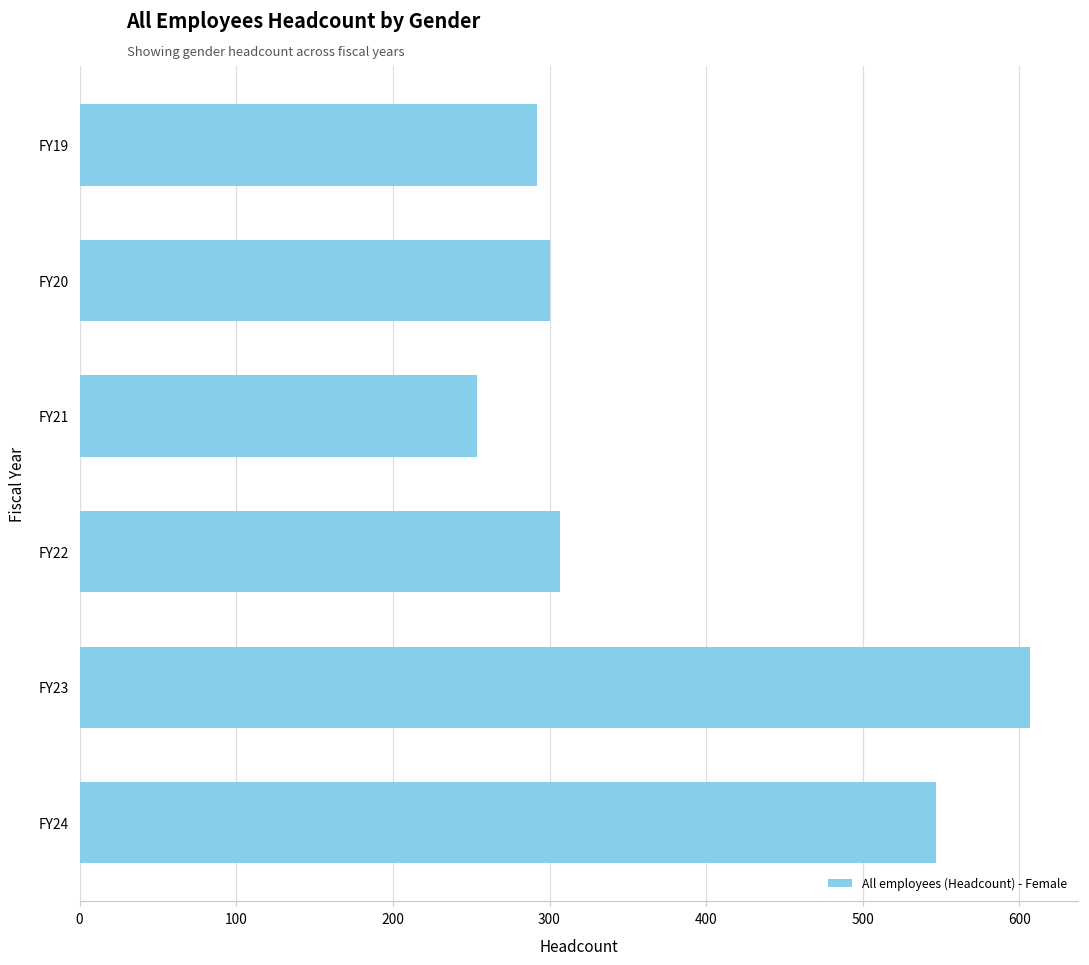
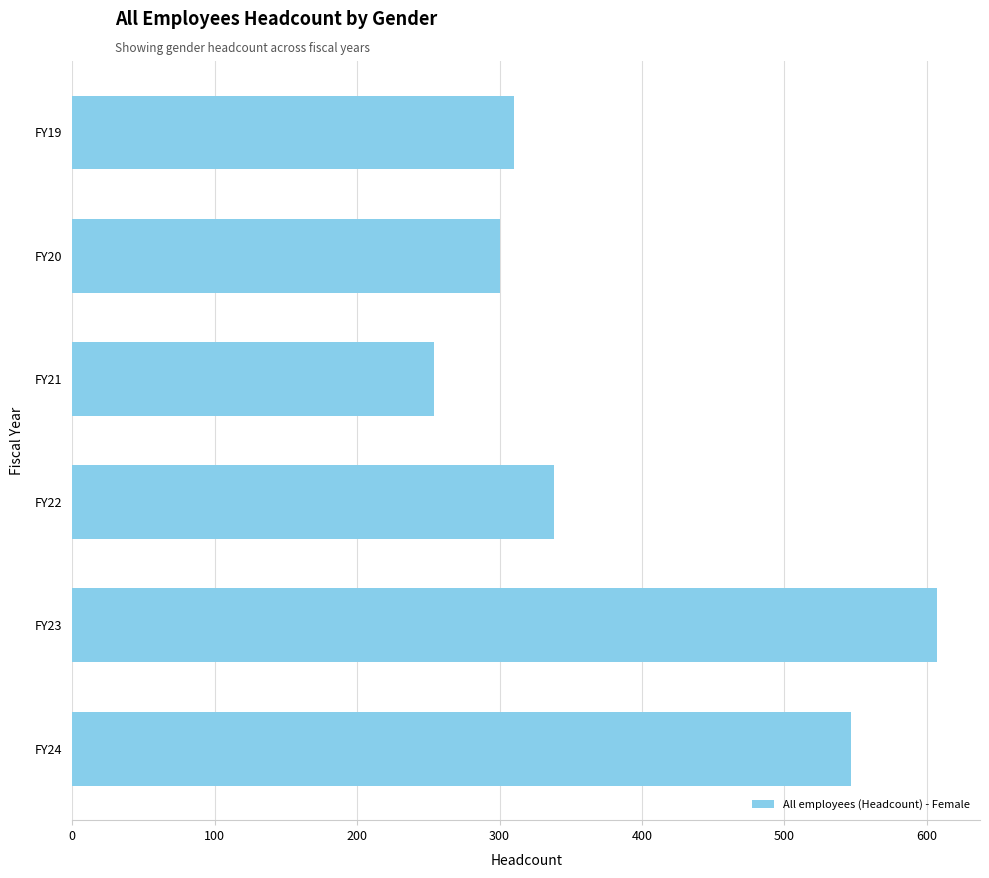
  {
-   "FY19": 292,
+   "FY19": 310,
    "FY20": 300,
    "FY21": 254,
-   "FY22": 307,
+   "FY22": 338,
    "FY23": 607,
    "FY24": 547
  }
